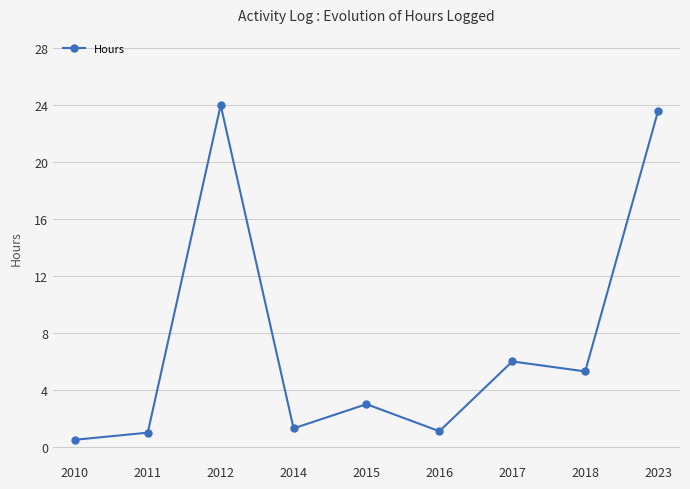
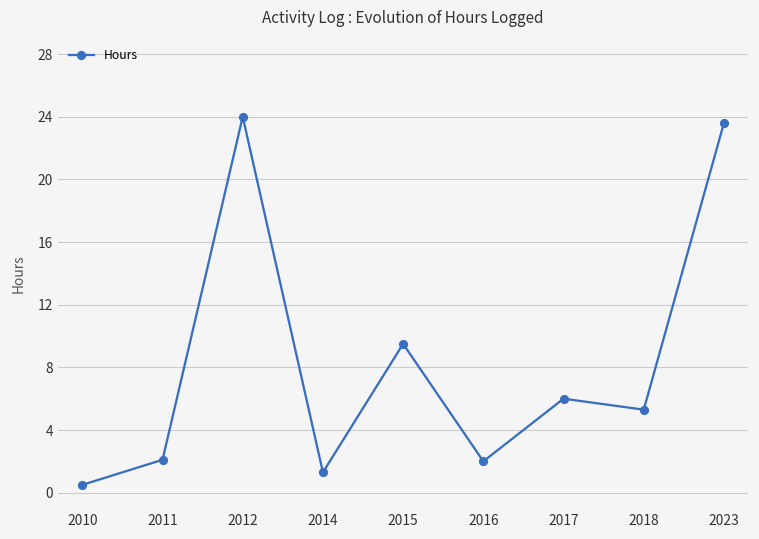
  {
    "2010": 0.5,
-   "2011": 1.0,
+   "2011": 2.1,
    "2012": 24.0,
    "2014": 1.3,
-   "2015": 3.0,
-   "2016": 1.1,
+   "2015": 9.5,
+   "2016": 2.0,
    "2017": 6.0,
    "2018": 5.3,
    "2023": 23.6
  }
